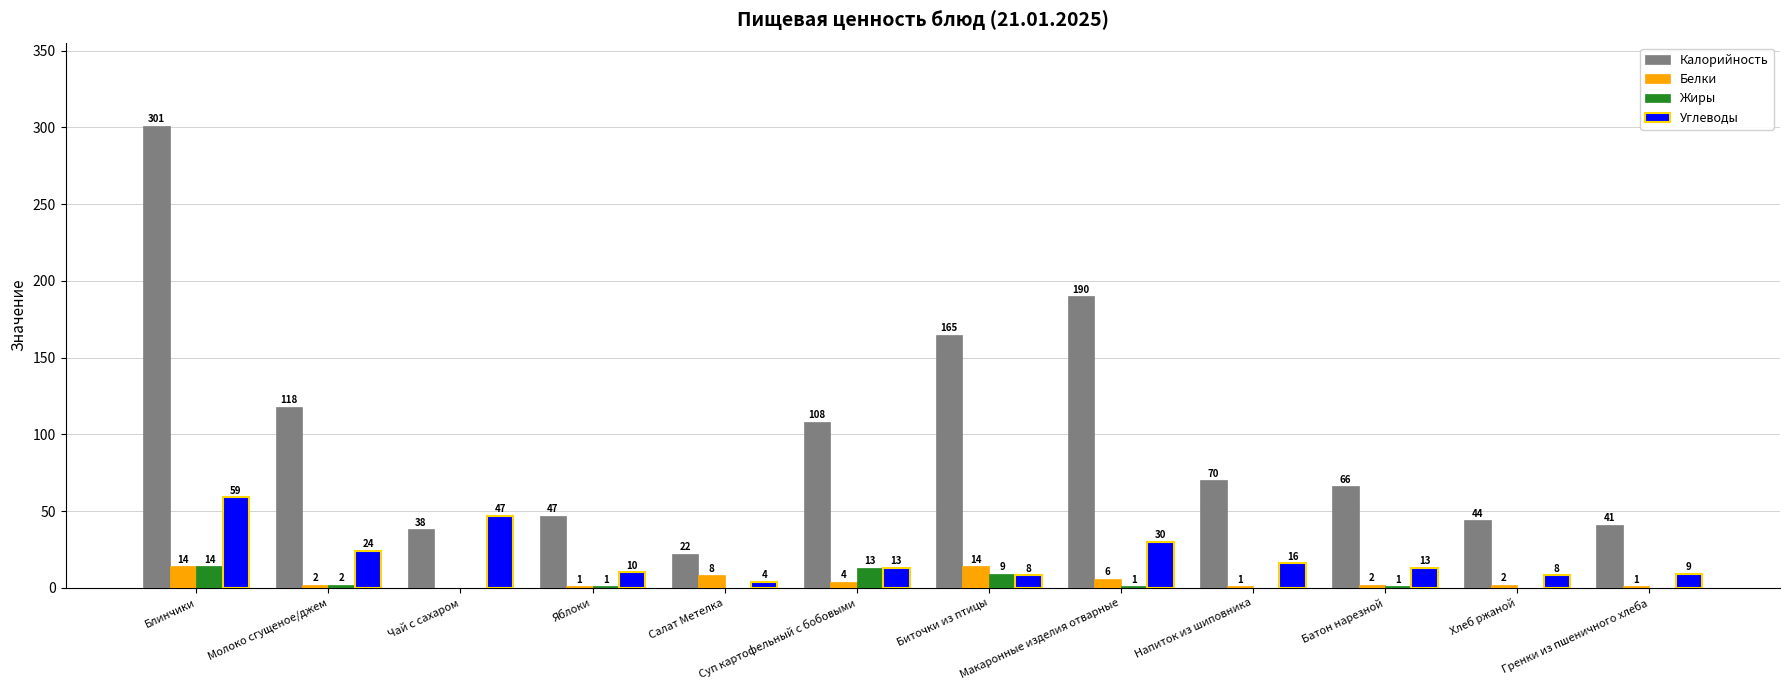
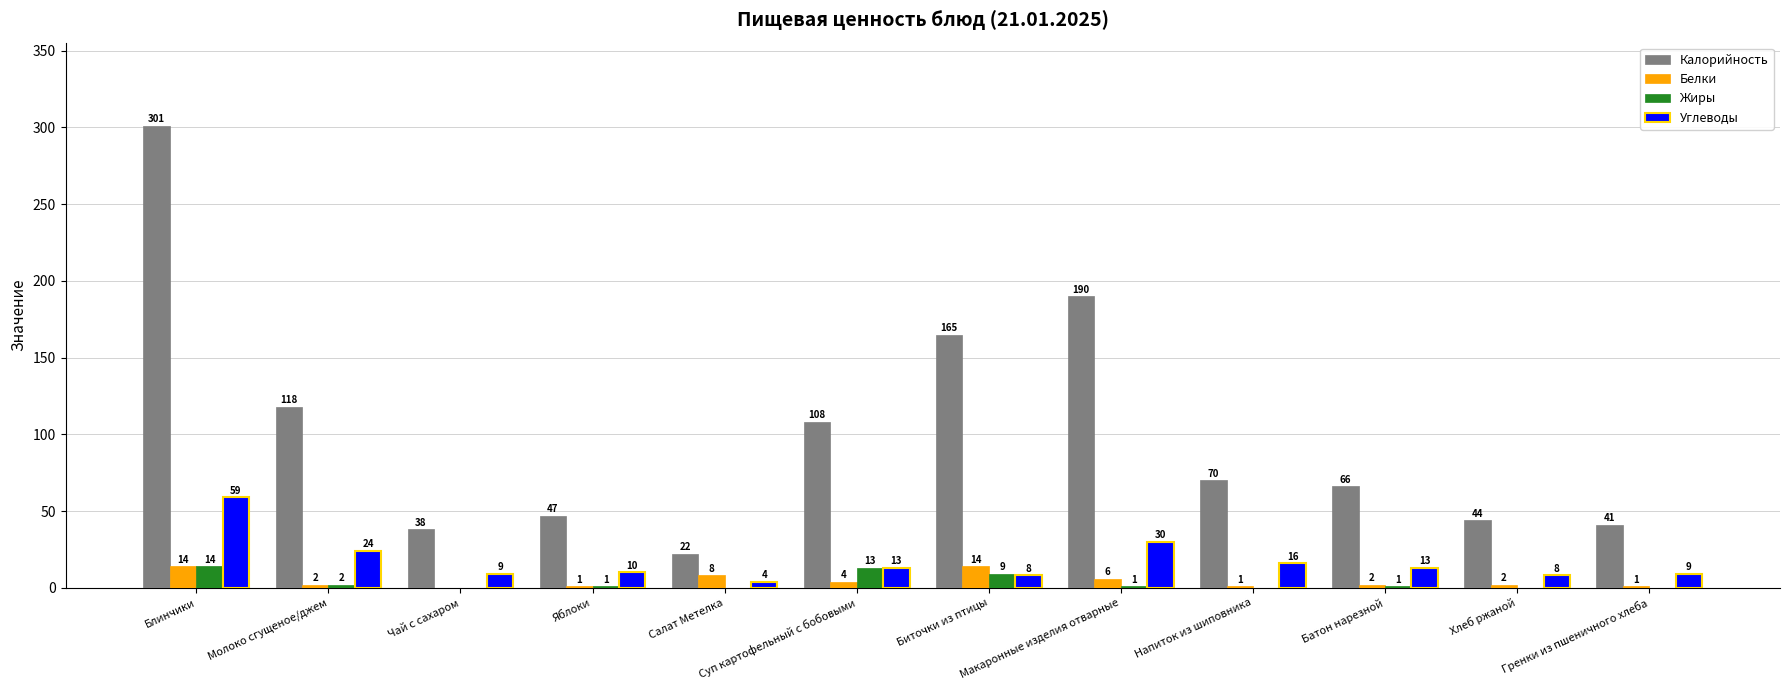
  {
    "Калорийность": {
      "Блинчики": 301,
      "Молоко сгущеное/джем": 118,
      "Чай с сахаром": 38,
      "Яблоки": 47,
      "Салат Метелка": 22,
      "Суп картофельный с бобовыми": 108,
      "Биточки из птицы": 165,
      "Макаронные изделия отварные": 190,
      "Напиток из шиповника": 70,
      "Батон нарезной": 66,
      "Хлеб ржаной": 44,
      "Гренки из пшеничного хлеба": 41
    },
    "Белки": {
      "Блинчики": 14,
      "Молоко сгущеное/джем": 2,
      "Яблоки": 1,
      "Салат Метелка": 8,
      "Суп картофельный с бобовыми": 4,
      "Биточки из птицы": 14,
      "Макаронные изделия отварные": 6,
      "Напиток из шиповника": 1,
      "Батон нарезной": 2,
      "Хлеб ржаной": 2,
      "Гренки из пшеничного хлеба": 1
    },
    "Жиры": {
      "Блинчики": 14,
      "Молоко сгущеное/джем": 2,
      "Яблоки": 1,
      "Суп картофельный с бобовыми": 13,
      "Биточки из птицы": 9,
      "Макаронные изделия отварные": 1,
      "Батон нарезной": 1
    },
    "Углеводы": {
      "Блинчики": 59,
      "Молоко сгущеное/джем": 24,
-     "Чай с сахаром": 47,
+     "Чай с сахаром": 9,
      "Яблоки": 10,
      "Салат Метелка": 4,
      "Суп картофельный с бобовыми": 13,
      "Биточки из птицы": 8,
      "Макаронные изделия отварные": 30,
      "Напиток из шиповника": 16,
      "Батон нарезной": 13,
      "Хлеб ржаной": 8,
      "Гренки из пшеничного хлеба": 9
    }
  }
